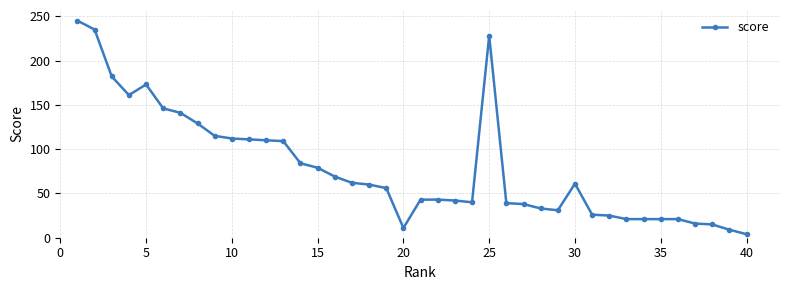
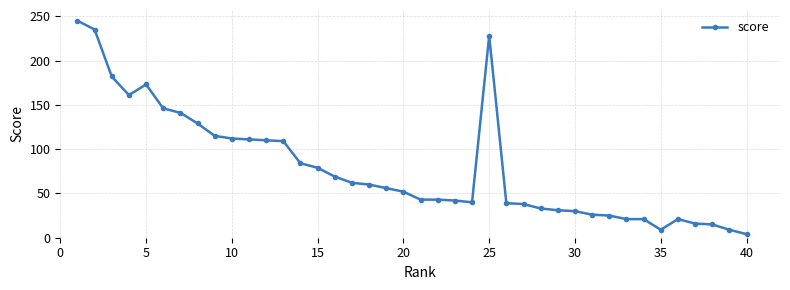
  {
    "5": 170,
    "10": 110,
    "15": 80,
-   "20": 10,
+   "20": 50,
    "25": 230,
-   "30": 60,
-   "35": 20,
+   "30": 30,
+   "35": 10,
    "40": 0
  }
